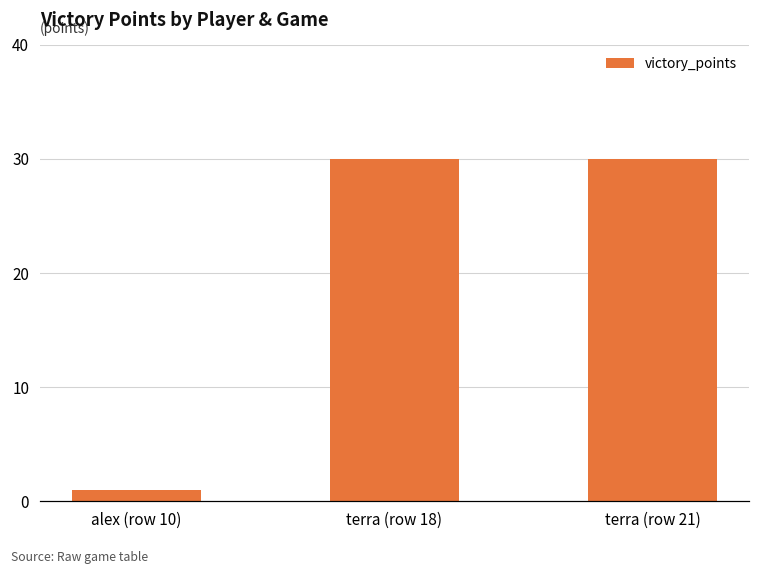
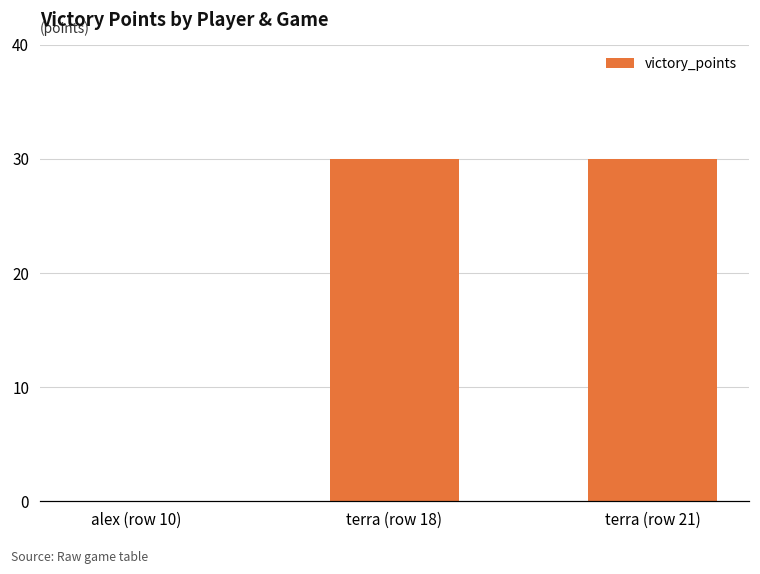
  {
-   "alex (row 10)": 1,
+   "alex (row 10)": 0,
    "terra (row 18)": 30,
    "terra (row 21)": 30
  }
